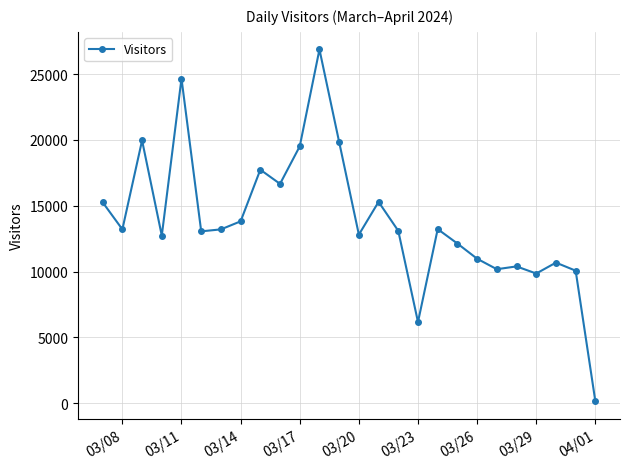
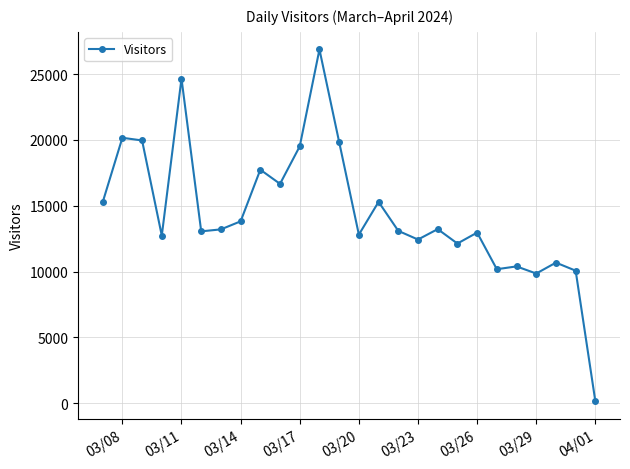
  {
-   "03/08": 13200,
+   "03/08": 20200,
    "03/11": 24700,
    "03/14": 13800,
    "03/17": 19500,
    "03/20": 12800,
-   "03/23": 6200,
-   "03/26": 11000,
+   "03/23": 12400,
+   "03/26": 13000,
    "03/29": 9900,
    "04/01": 100
  }
